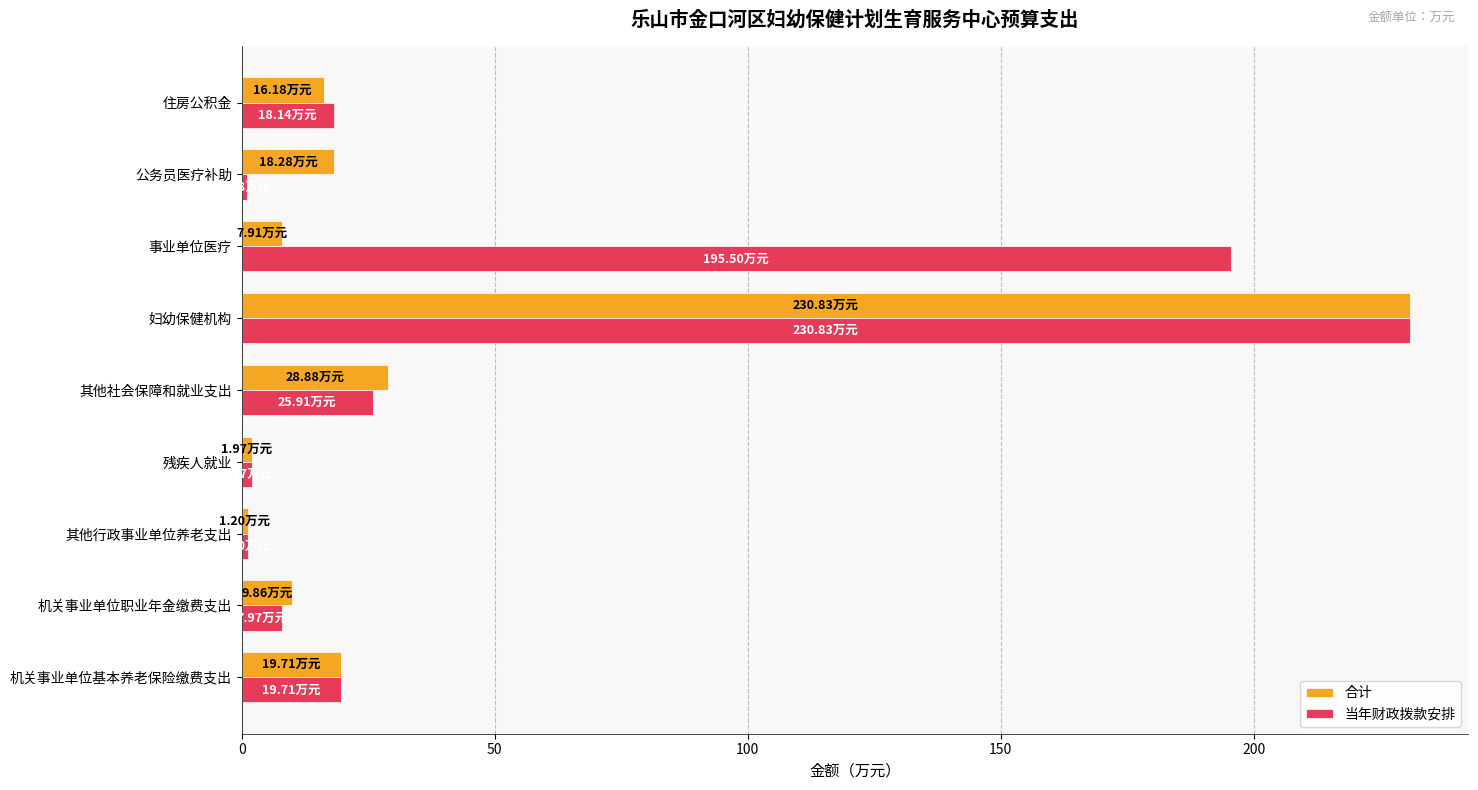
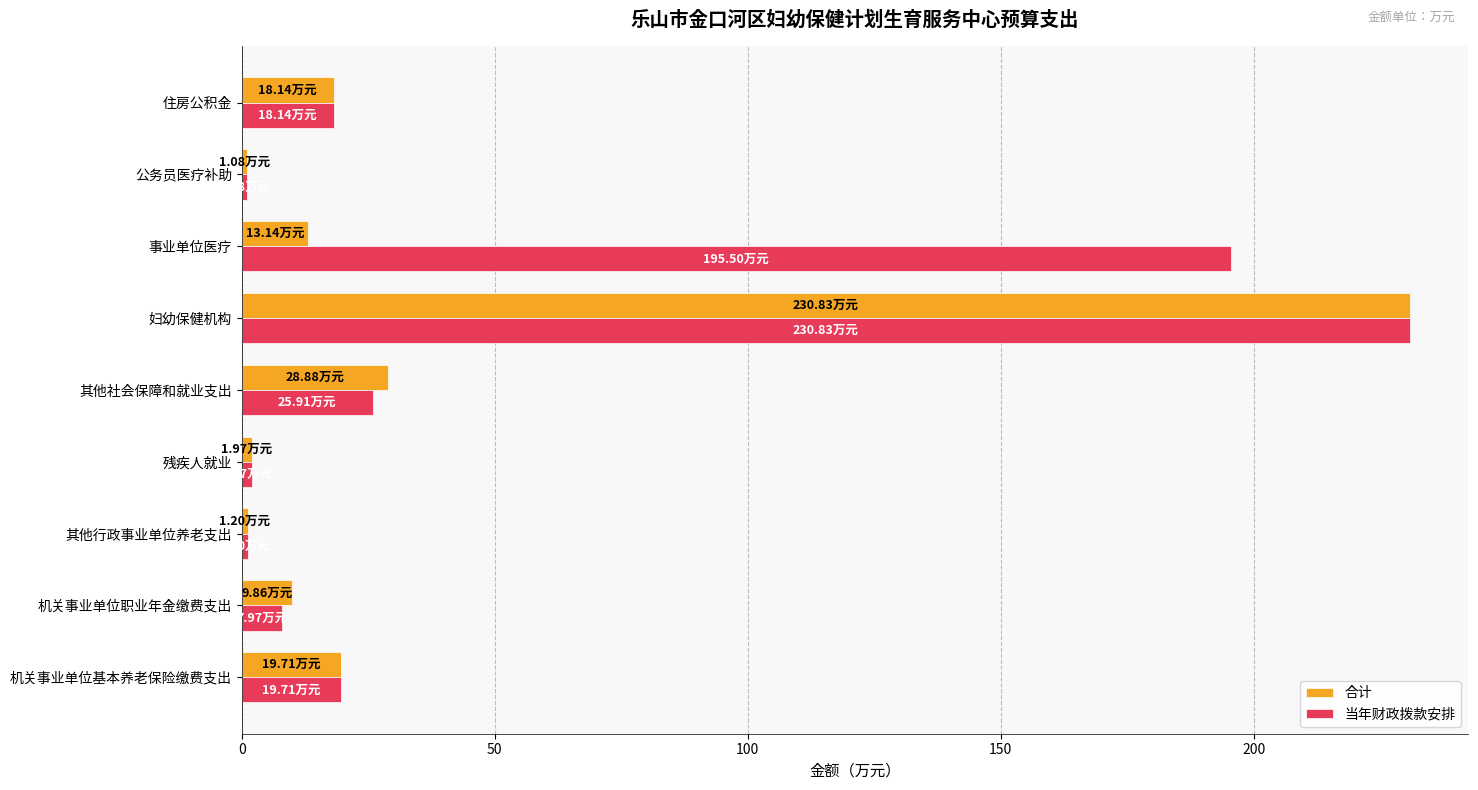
  {
    "合计": {
-     "住房公积金": 16.18,
-     "公务员医疗补助": 18.28,
-     "事业单位医疗": 7.91,
+     "住房公积金": 18.14,
+     "公务员医疗补助": 1.08,
+     "事业单位医疗": 13.14,
      "妇幼保健机构": 230.83,
      "其他社会保障和就业支出": 28.88,
      "残疾人就业": 1.97,
      "其他行政事业单位养老支出": 1.20,
      "机关事业单位职业年金缴费支出": 9.86,
      "机关事业单位基本养老保险缴费支出": 19.71
    },
    "当年财政拨款安排": {
      "住房公积金": 18.14,
      "事业单位医疗": 195.50,
      "妇幼保健机构": 230.83,
      "其他社会保障和就业支出": 25.91,
      "机关事业单位职业年金缴费支出": 7.97,
      "机关事业单位基本养老保险缴费支出": 19.71
    }
  }
